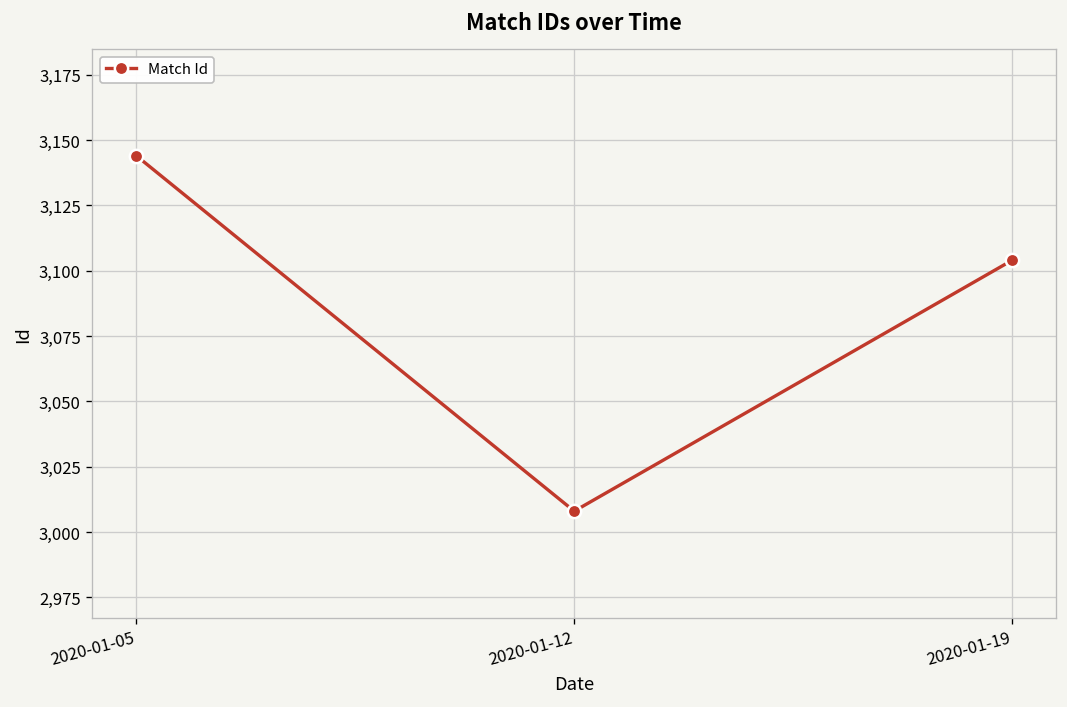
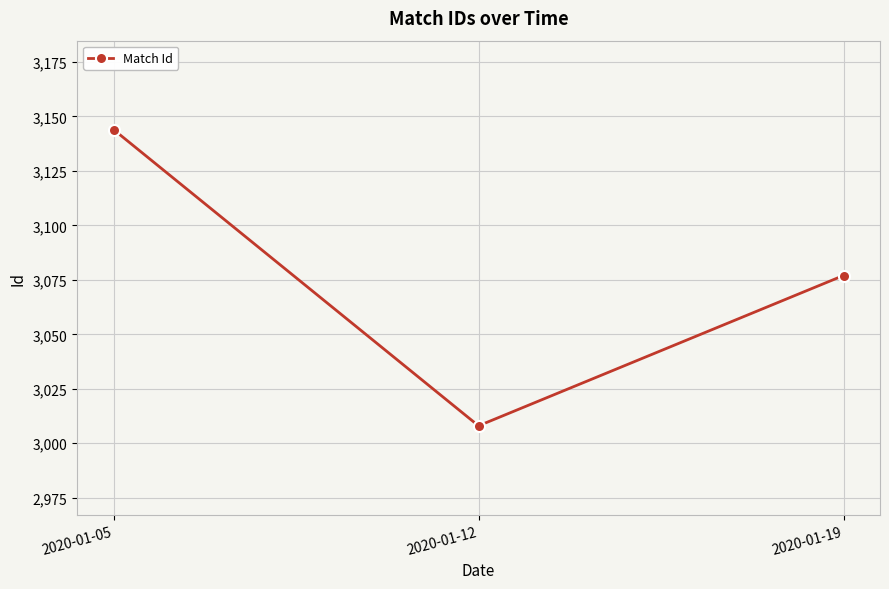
  {
    "2020-01-05": "3,144",
    "2020-01-12": "3,008",
-   "2020-01-19": "3,104"
+   "2020-01-19": "3,077"
  }
